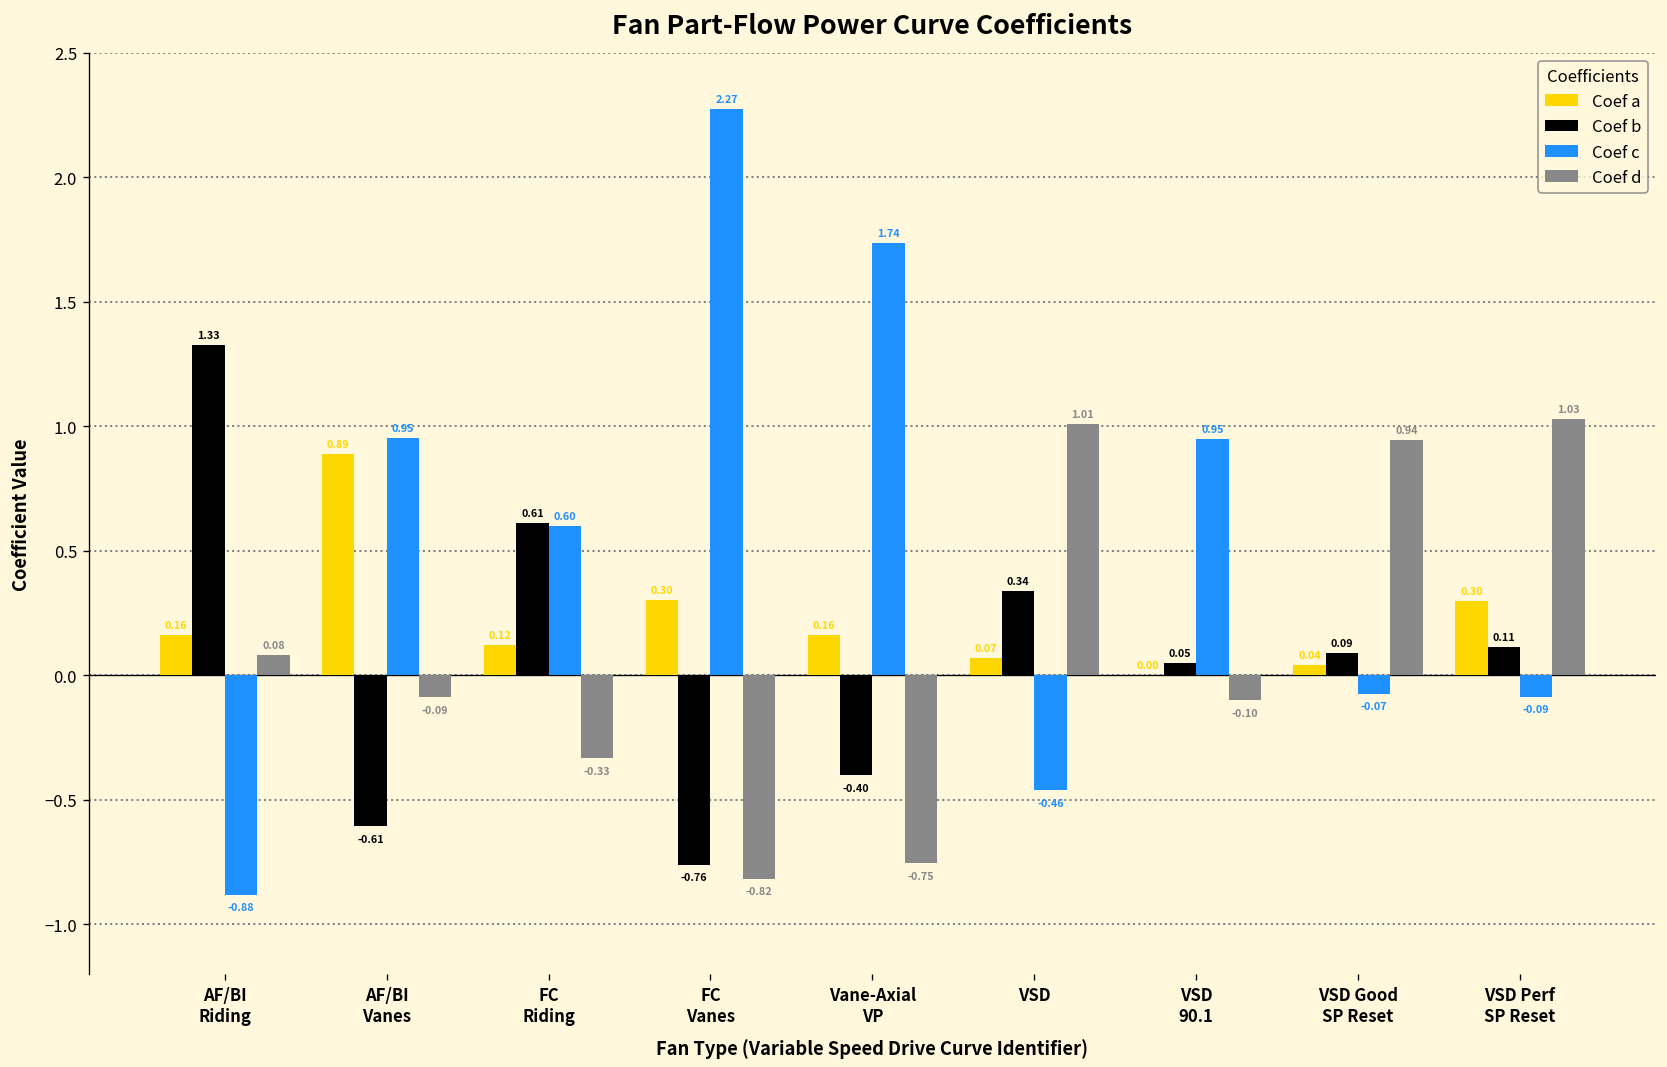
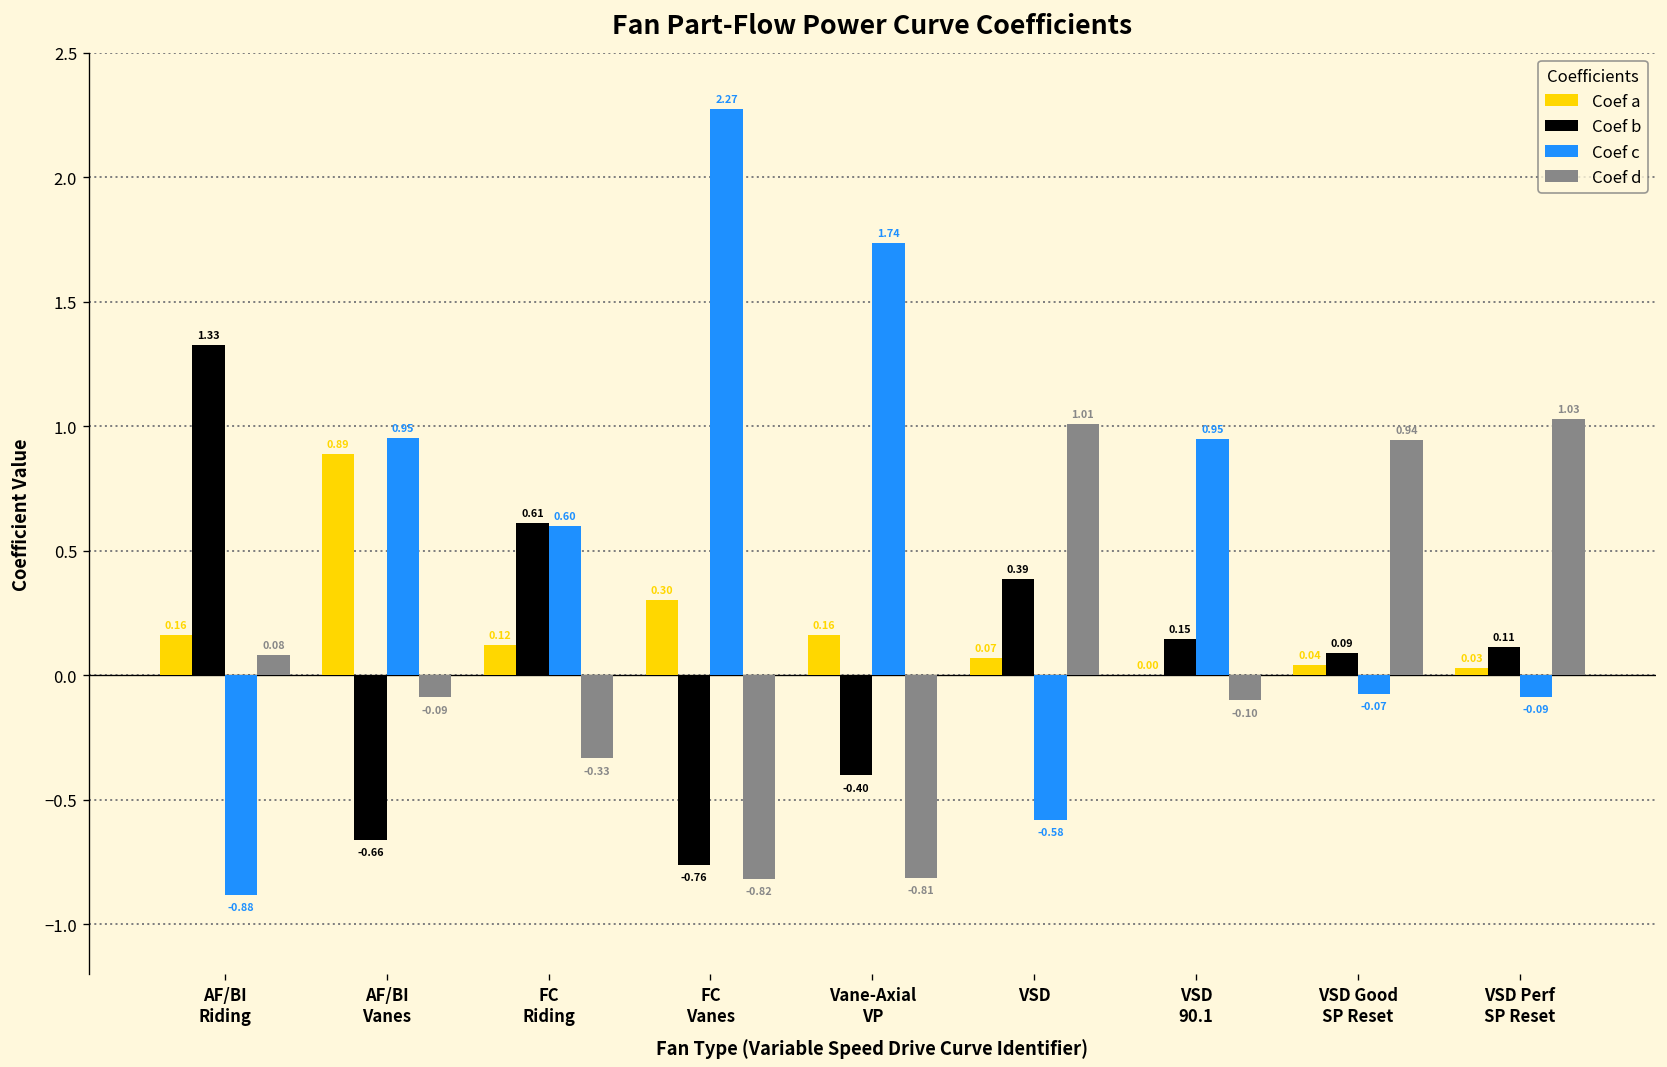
  {
    "Coef a": {
      "AF/BI Riding": 0.16,
      "AF/BI Vanes": 0.89,
      "FC Riding": 0.12,
      "FC Vanes": 0.30,
      "Vane-Axial VP": 0.16,
      "VSD": 0.07,
      "VSD 90.1": 0.00,
      "VSD Good SP Reset": 0.04,
-     "VSD Perf SP Reset": 0.30
+     "VSD Perf SP Reset": 0.03
    },
    "Coef b": {
      "AF/BI Riding": 1.33,
-     "AF/BI Vanes": -0.61,
+     "AF/BI Vanes": -0.66,
      "FC Riding": 0.61,
      "FC Vanes": -0.76,
      "Vane-Axial VP": -0.40,
-     "VSD": 0.34,
-     "VSD 90.1": 0.05,
+     "VSD": 0.39,
+     "VSD 90.1": 0.15,
      "VSD Good SP Reset": 0.09,
      "VSD Perf SP Reset": 0.11
    },
    "Coef c": {
      "AF/BI Riding": -0.88,
      "AF/BI Vanes": 0.95,
      "FC Riding": 0.60,
      "FC Vanes": 2.27,
      "Vane-Axial VP": 1.74,
-     "VSD": -0.46,
+     "VSD": -0.58,
      "VSD 90.1": 0.95,
      "VSD Good SP Reset": -0.07,
      "VSD Perf SP Reset": -0.09
    },
    "Coef d": {
      "AF/BI Riding": 0.08,
      "AF/BI Vanes": -0.09,
      "FC Riding": -0.33,
      "FC Vanes": -0.82,
-     "Vane-Axial VP": -0.75,
+     "Vane-Axial VP": -0.81,
      "VSD": 1.01,
      "VSD 90.1": -0.10,
      "VSD Good SP Reset": 0.94,
      "VSD Perf SP Reset": 1.03
    }
  }
